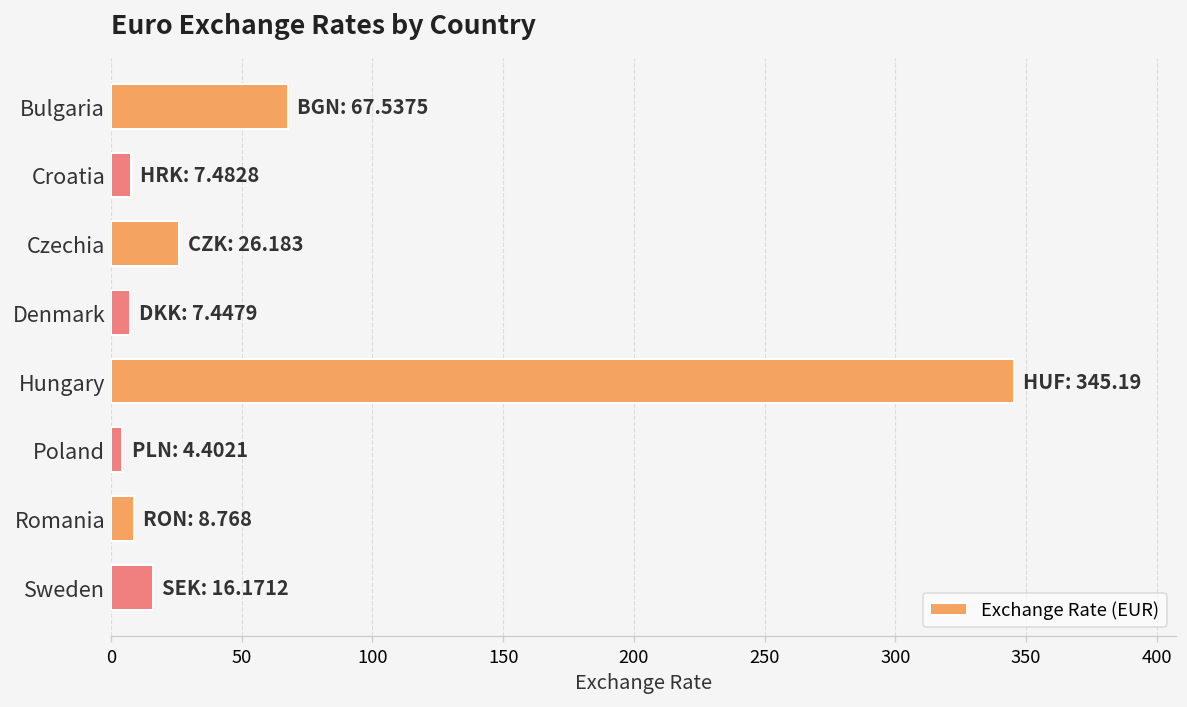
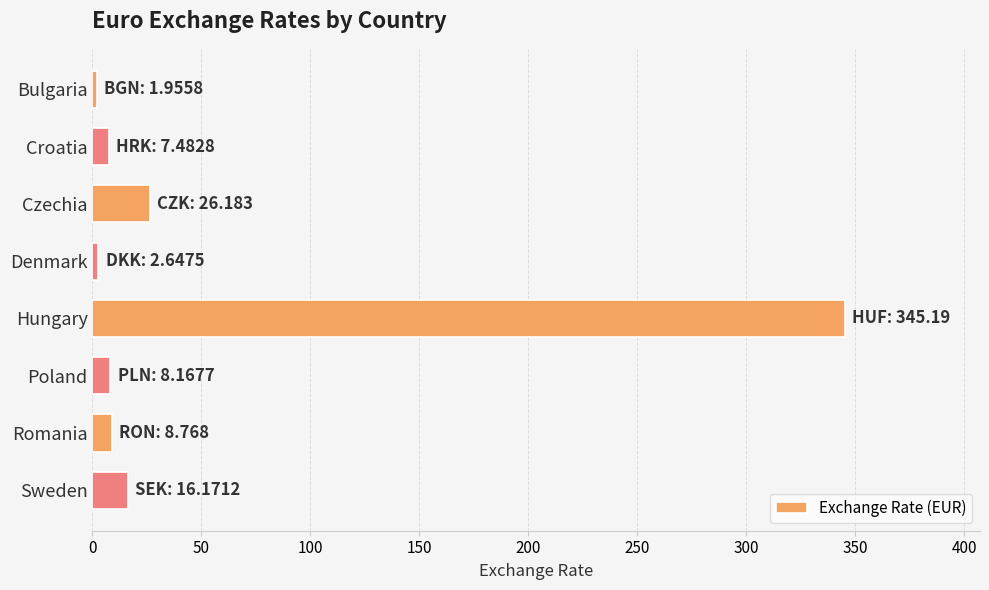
  {
-   "Bulgaria": 67.5375,
+   "Bulgaria": 1.9558,
    "Croatia": 7.4828,
    "Czechia": 26.183,
-   "Denmark": 7.4479,
+   "Denmark": 2.6475,
    "Hungary": 345.19,
-   "Poland": 4.4021,
+   "Poland": 8.1677,
    "Romania": 8.768,
    "Sweden": 16.1712
  }
